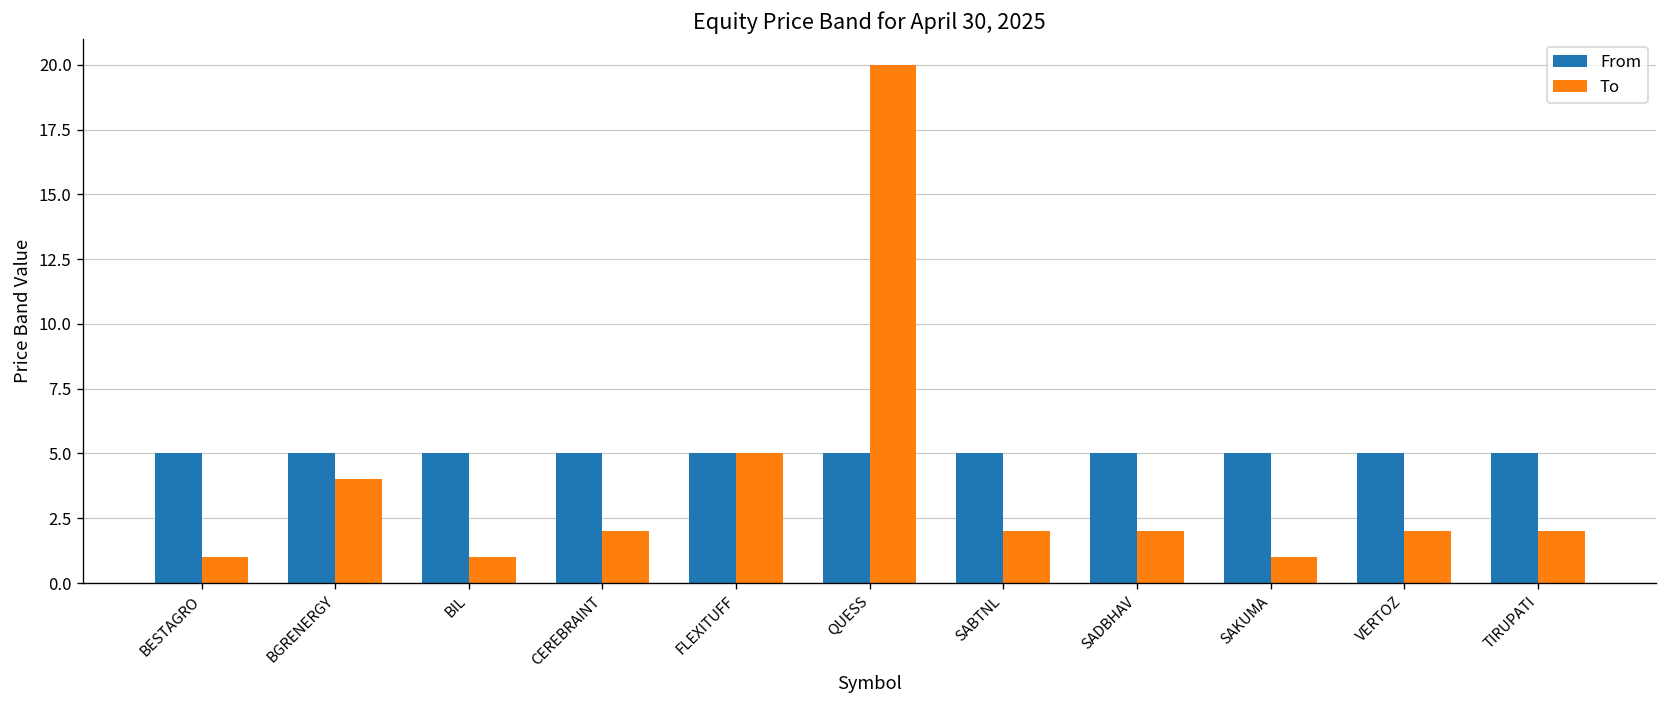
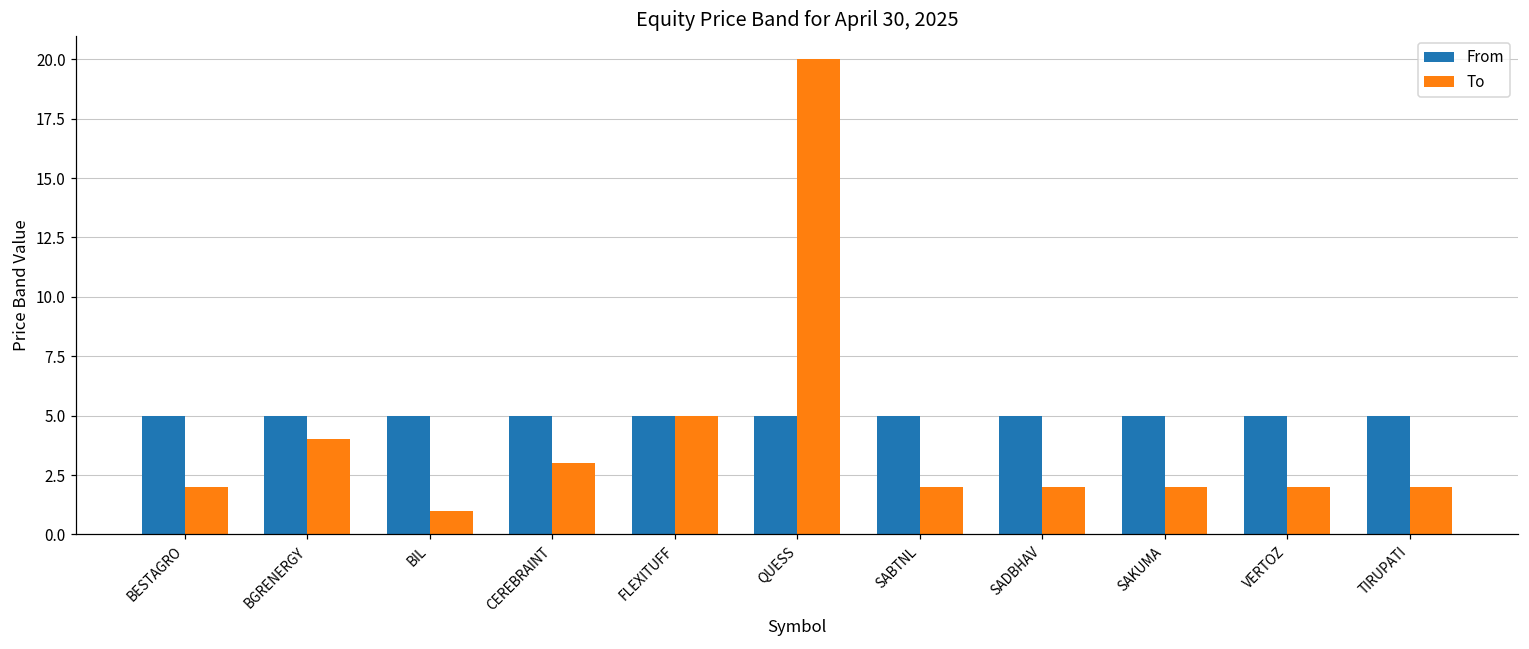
  {
    "From": {
      "BESTAGRO": 5,
      "BGRENERGY": 5,
      "BIL": 5,
      "CEREBRAINT": 5,
      "FLEXITUFF": 5,
      "QUESS": 5,
      "SABTNL": 5,
      "SADBHAV": 5,
      "SAKUMA": 5,
      "VERTOZ": 5,
      "TIRUPATI": 5
    },
    "To": {
-     "BESTAGRO": 1,
+     "BESTAGRO": 2,
      "BGRENERGY": 4,
      "BIL": 1,
-     "CEREBRAINT": 2,
+     "CEREBRAINT": 3,
      "FLEXITUFF": 5,
      "QUESS": 20,
      "SABTNL": 2,
      "SADBHAV": 2,
-     "SAKUMA": 1,
+     "SAKUMA": 2,
      "VERTOZ": 2,
      "TIRUPATI": 2
    }
  }
